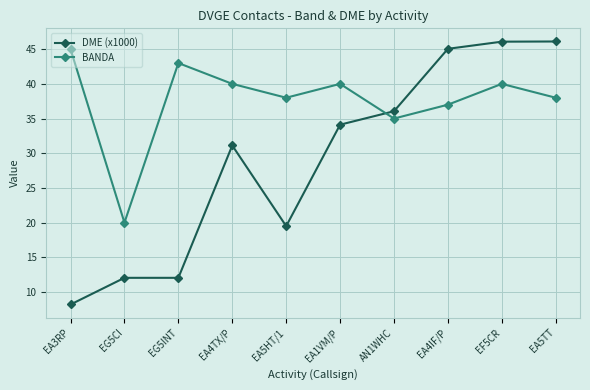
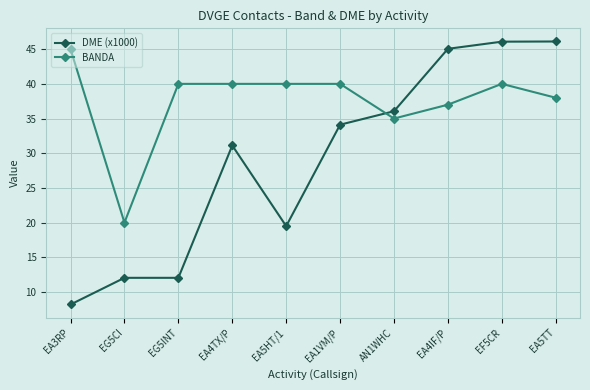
  {
    "DME (x1000)": {
      "EA3RP": 8,
      "EG5CI": 12,
      "EG5INT": 12,
      "EA4TX/P": 31,
      "EA5HT/1": 19,
      "EA1VM/P": 34,
      "AN1WHC": 36,
      "EA4IF/P": 45,
      "EF5CR": 46,
      "EA5TT": 46
    },
    "BANDA": {
      "EG5CI": 20,
-     "EG5INT": 43,
+     "EG5INT": 40,
      "EA4TX/P": 40,
-     "EA5HT/1": 38,
+     "EA5HT/1": 40,
      "EA1VM/P": 40,
      "AN1WHC": 35,
      "EA4IF/P": 37,
      "EF5CR": 40,
      "EA5TT": 38
    }
  }
